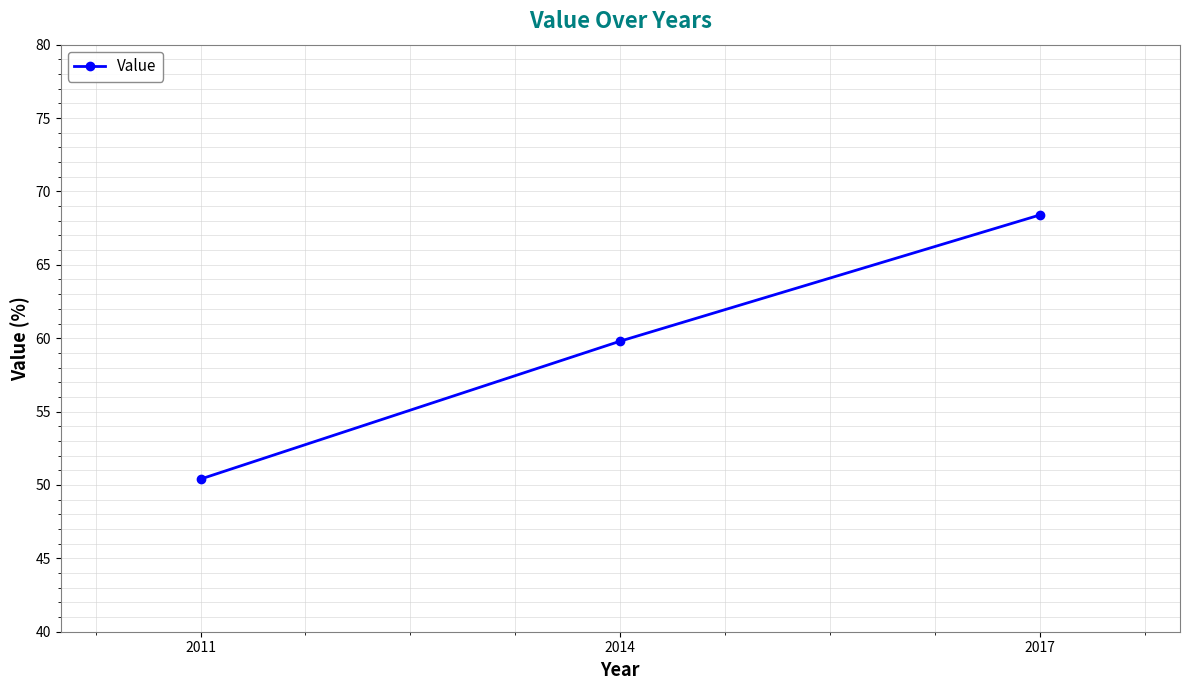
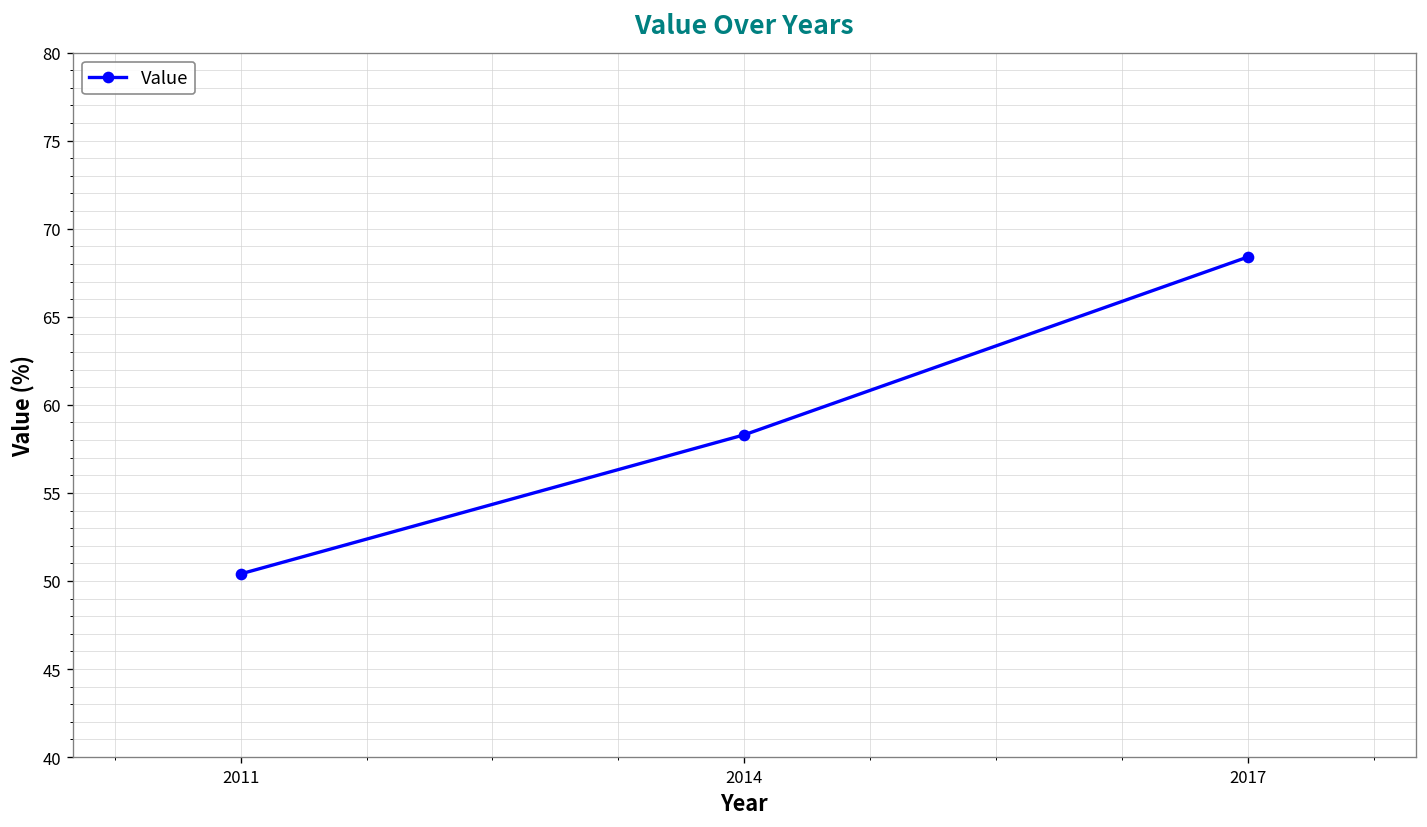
  {
    "2011": 50.4,
-   "2014": 59.8,
+   "2014": 58.3,
    "2017": 68.4
  }
